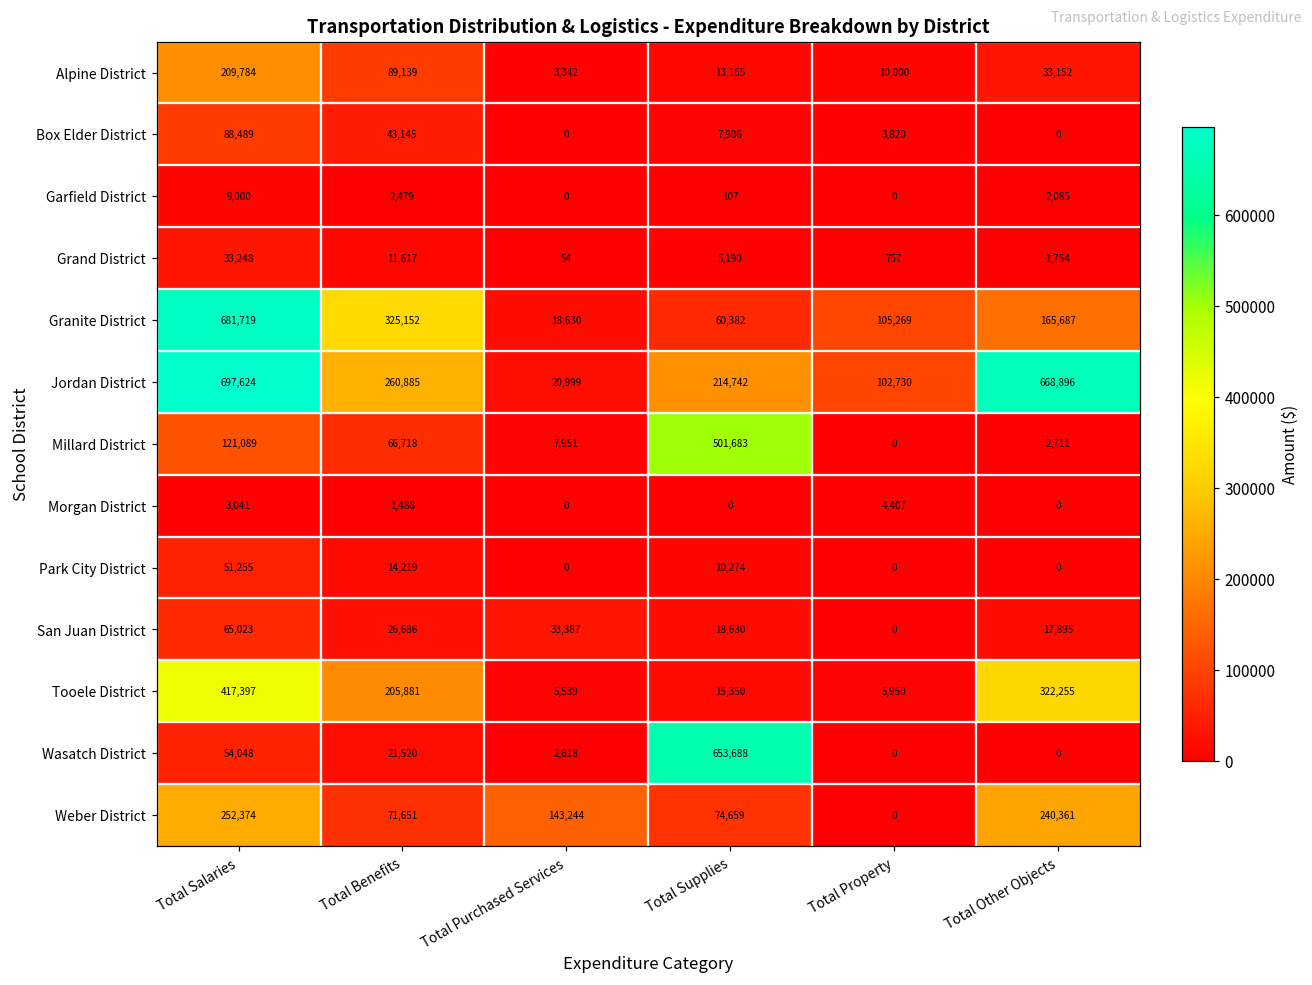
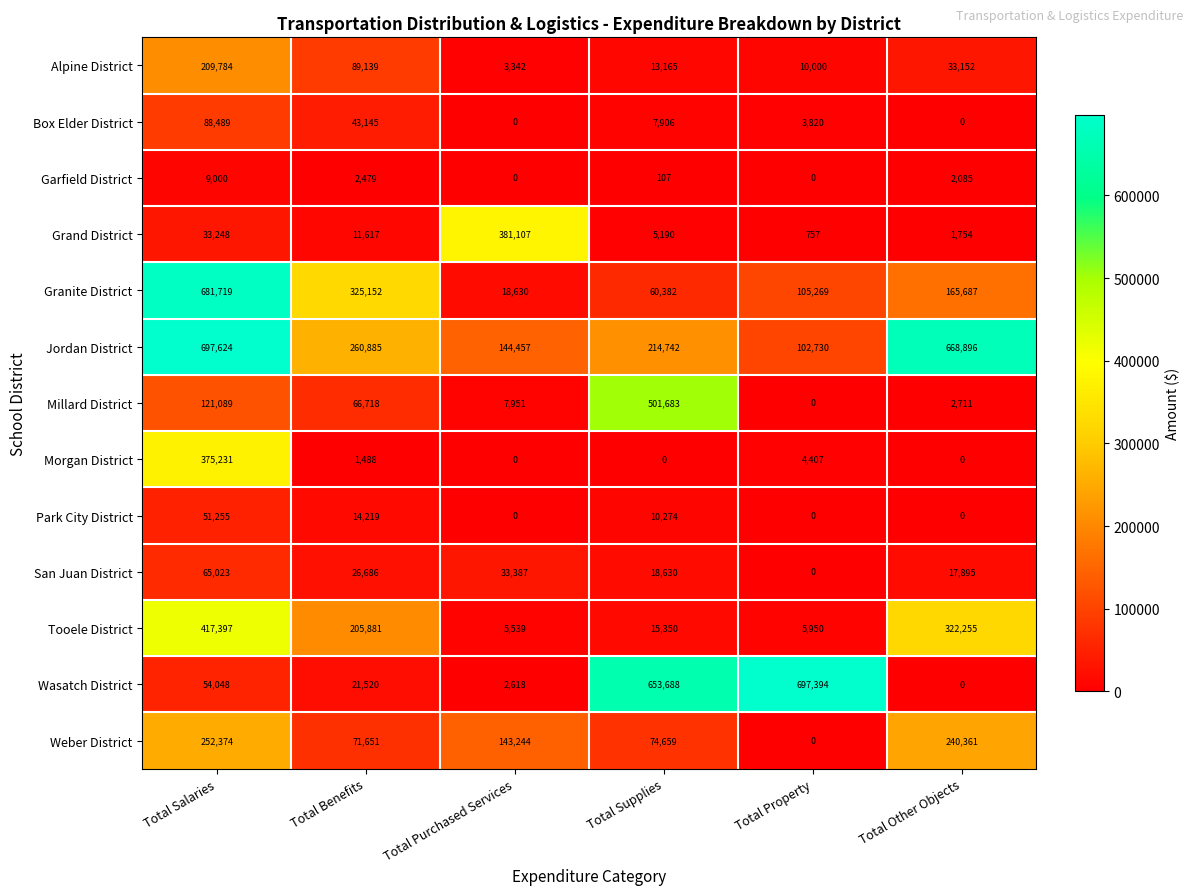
  {
    "Alpine District": {
      "Total Salaries": "209,784",
      "Total Benefits": "89,139",
      "Total Purchased Services": "3,342",
      "Total Supplies": "13,165",
      "Total Property": "10,000",
      "Total Other Objects": "33,152"
    },
    "Box Elder District": {
      "Total Salaries": "88,489",
      "Total Benefits": "43,145",
      "Total Purchased Services": "0",
      "Total Supplies": "7,906",
      "Total Property": "3,820",
      "Total Other Objects": "0"
    },
    "Garfield District": {
      "Total Salaries": "9,000",
      "Total Benefits": "2,479",
      "Total Purchased Services": "0",
      "Total Supplies": "107",
      "Total Property": "0",
      "Total Other Objects": "2,085"
    },
    "Grand District": {
      "Total Salaries": "33,248",
      "Total Benefits": "11,617",
-     "Total Purchased Services": "54",
+     "Total Purchased Services": "381,107",
      "Total Supplies": "5,190",
      "Total Property": "757",
      "Total Other Objects": "1,754"
    },
    "Granite District": {
      "Total Salaries": "681,719",
      "Total Benefits": "325,152",
      "Total Purchased Services": "18,630",
      "Total Supplies": "60,382",
      "Total Property": "105,269",
      "Total Other Objects": "165,687"
    },
    "Jordan District": {
      "Total Salaries": "697,624",
      "Total Benefits": "260,885",
-     "Total Purchased Services": "20,999",
+     "Total Purchased Services": "144,457",
      "Total Supplies": "214,742",
      "Total Property": "102,730",
      "Total Other Objects": "668,896"
    },
    "Millard District": {
      "Total Salaries": "121,089",
      "Total Benefits": "66,718",
      "Total Purchased Services": "7,951",
      "Total Supplies": "501,683",
      "Total Property": "0",
      "Total Other Objects": "2,711"
    },
    "Morgan District": {
-     "Total Salaries": "3,041",
+     "Total Salaries": "375,231",
      "Total Benefits": "1,488",
      "Total Purchased Services": "0",
      "Total Supplies": "0",
      "Total Property": "4,407",
      "Total Other Objects": "0"
    },
    "Park City District": {
      "Total Salaries": "51,255",
      "Total Benefits": "14,219",
      "Total Purchased Services": "0",
      "Total Supplies": "10,274",
      "Total Property": "0",
      "Total Other Objects": "0"
    },
    "San Juan District": {
      "Total Salaries": "65,023",
      "Total Benefits": "26,686",
      "Total Purchased Services": "33,387",
      "Total Supplies": "18,630",
      "Total Property": "0",
      "Total Other Objects": "17,895"
    },
    "Tooele District": {
      "Total Salaries": "417,397",
      "Total Benefits": "205,881",
      "Total Purchased Services": "5,539",
      "Total Supplies": "15,350",
      "Total Property": "5,950",
      "Total Other Objects": "322,255"
    },
    "Wasatch District": {
      "Total Salaries": "54,048",
      "Total Benefits": "21,520",
      "Total Purchased Services": "2,618",
      "Total Supplies": "653,688",
-     "Total Property": "0",
+     "Total Property": "697,394",
      "Total Other Objects": "0"
    },
    "Weber District": {
      "Total Salaries": "252,374",
      "Total Benefits": "71,651",
      "Total Purchased Services": "143,244",
      "Total Supplies": "74,659",
      "Total Property": "0",
      "Total Other Objects": "240,361"
    }
  }
